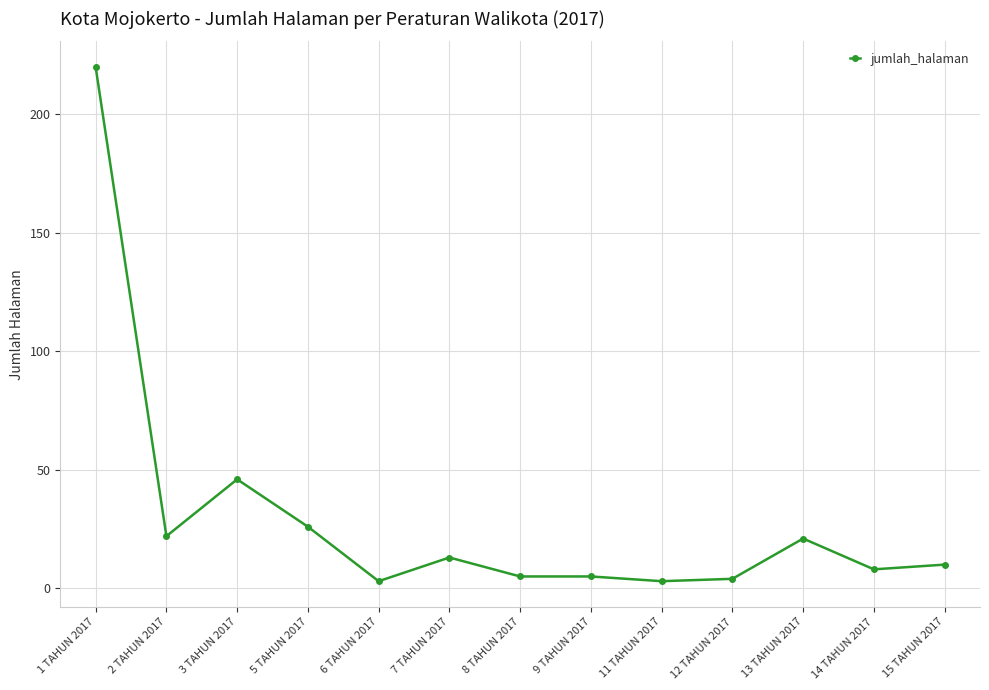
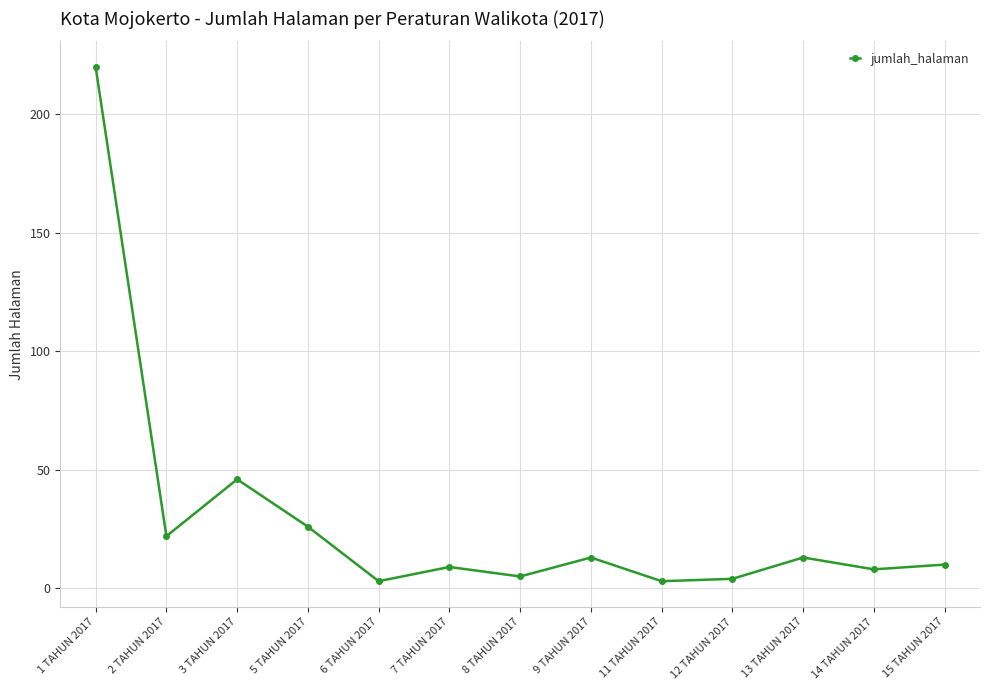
  {
    "1 TAHUN 2017": 220,
    "2 TAHUN 2017": 22,
    "3 TAHUN 2017": 46,
    "5 TAHUN 2017": 26,
    "6 TAHUN 2017": 3,
-   "7 TAHUN 2017": 13,
+   "7 TAHUN 2017": 9,
    "8 TAHUN 2017": 5,
-   "9 TAHUN 2017": 5,
+   "9 TAHUN 2017": 13,
    "11 TAHUN 2017": 3,
    "12 TAHUN 2017": 4,
-   "13 TAHUN 2017": 21,
+   "13 TAHUN 2017": 13,
    "14 TAHUN 2017": 8,
    "15 TAHUN 2017": 10
  }
